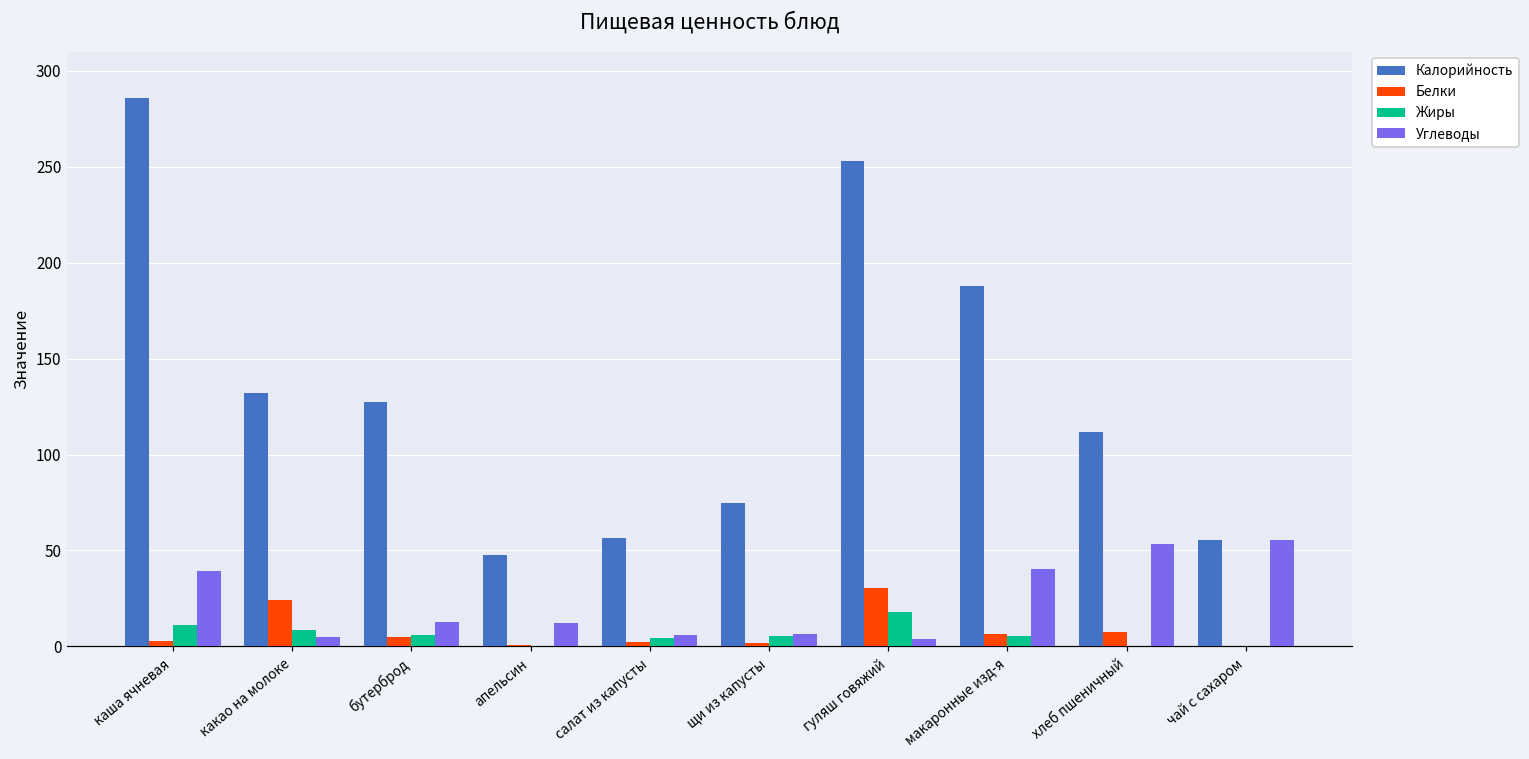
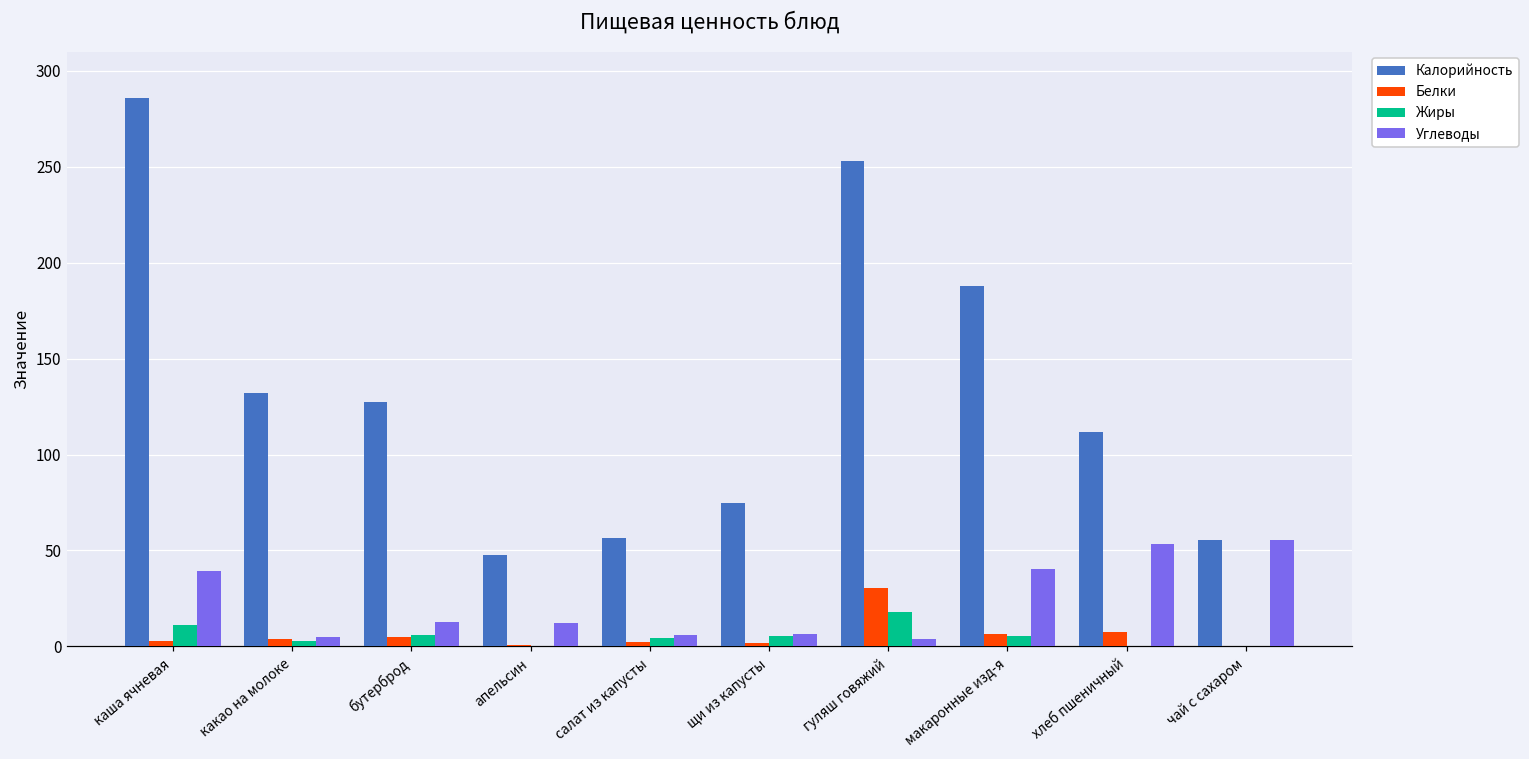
  {
    "Калорийность": {
      "каша ячневая": 286,
      "какао на молоке": 132,
      "бутерброд": 127,
      "апельсин": 48,
      "салат из капусты": 57,
      "щи из капусты": 75,
      "гуляш говяжий": 253,
      "макаронные изд-я": 188,
      "хлеб пшеничный": 112,
      "чай с сахаром": 56
    },
    "Белки": {
      "каша ячневая": 3,
-     "какао на молоке": 24,
+     "какао на молоке": 4,
      "бутерброд": 5,
      "салат из капусты": 2,
      "щи из капусты": 2,
      "гуляш говяжий": 31,
      "макаронные изд-я": 6,
      "хлеб пшеничный": 8
    },
    "Жиры": {
      "каша ячневая": 11,
-     "какао на молоке": 9,
+     "какао на молоке": 3,
      "бутерброд": 6,
      "апельсин": 0,
      "салат из капусты": 4,
      "щи из капусты": 5,
      "гуляш говяжий": 18,
      "макаронные изд-я": 6,
      "чай с сахаром": 0
    },
    "Углеводы": {
      "каша ячневая": 39,
      "какао на молоке": 5,
      "бутерброд": 13,
      "апельсин": 12,
      "салат из капусты": 6,
      "щи из капусты": 6,
      "гуляш говяжий": 4,
      "макаронные изд-я": 40,
      "хлеб пшеничный": 53,
      "чай с сахаром": 56
    }
  }
